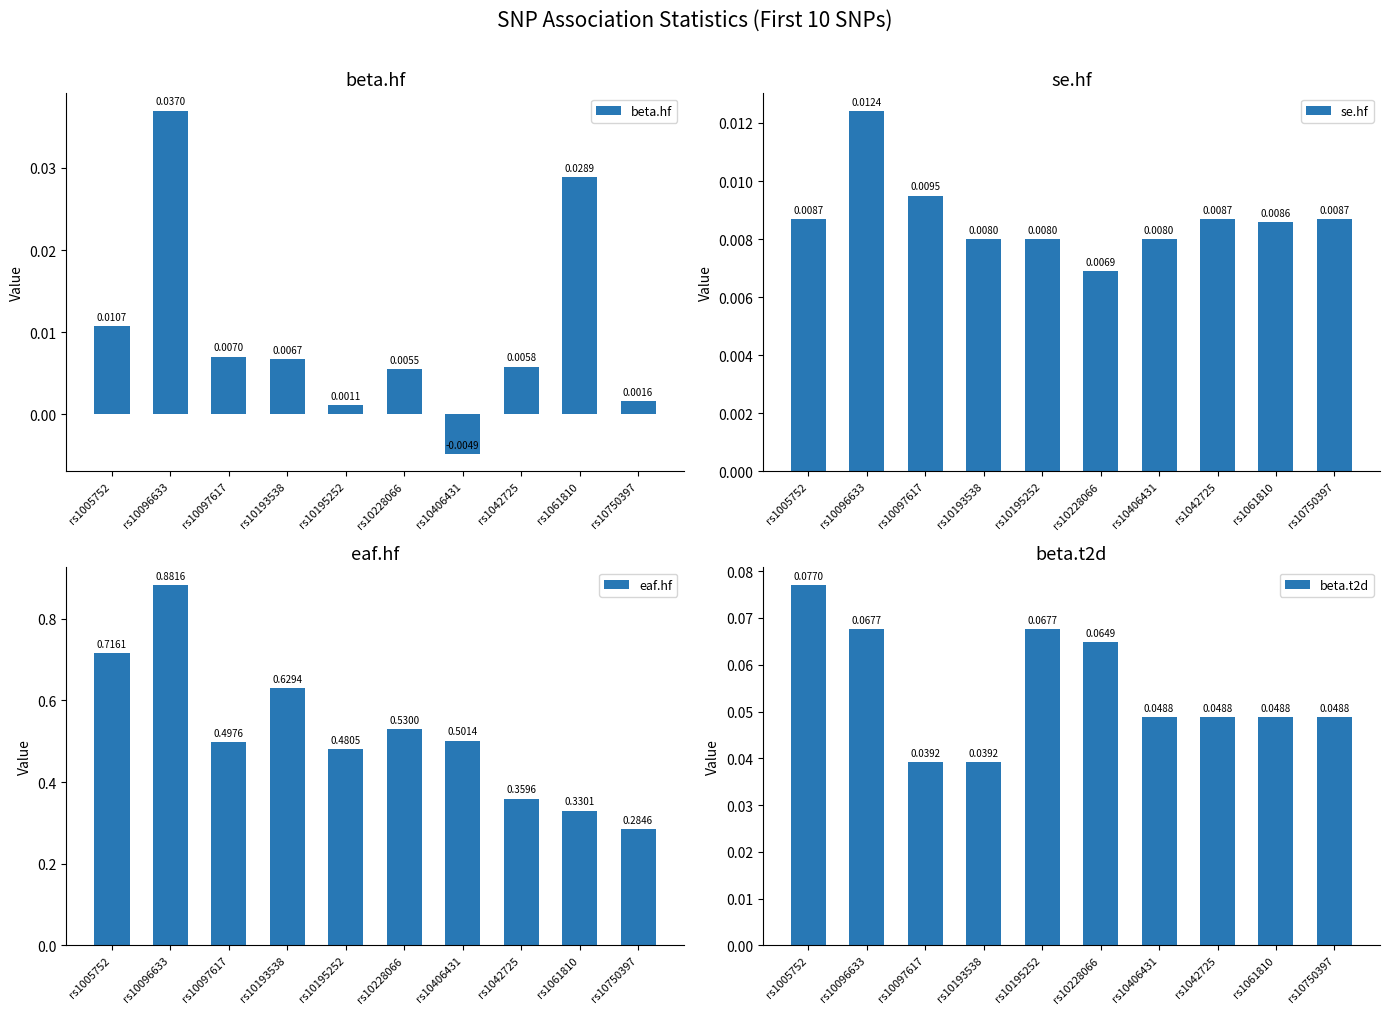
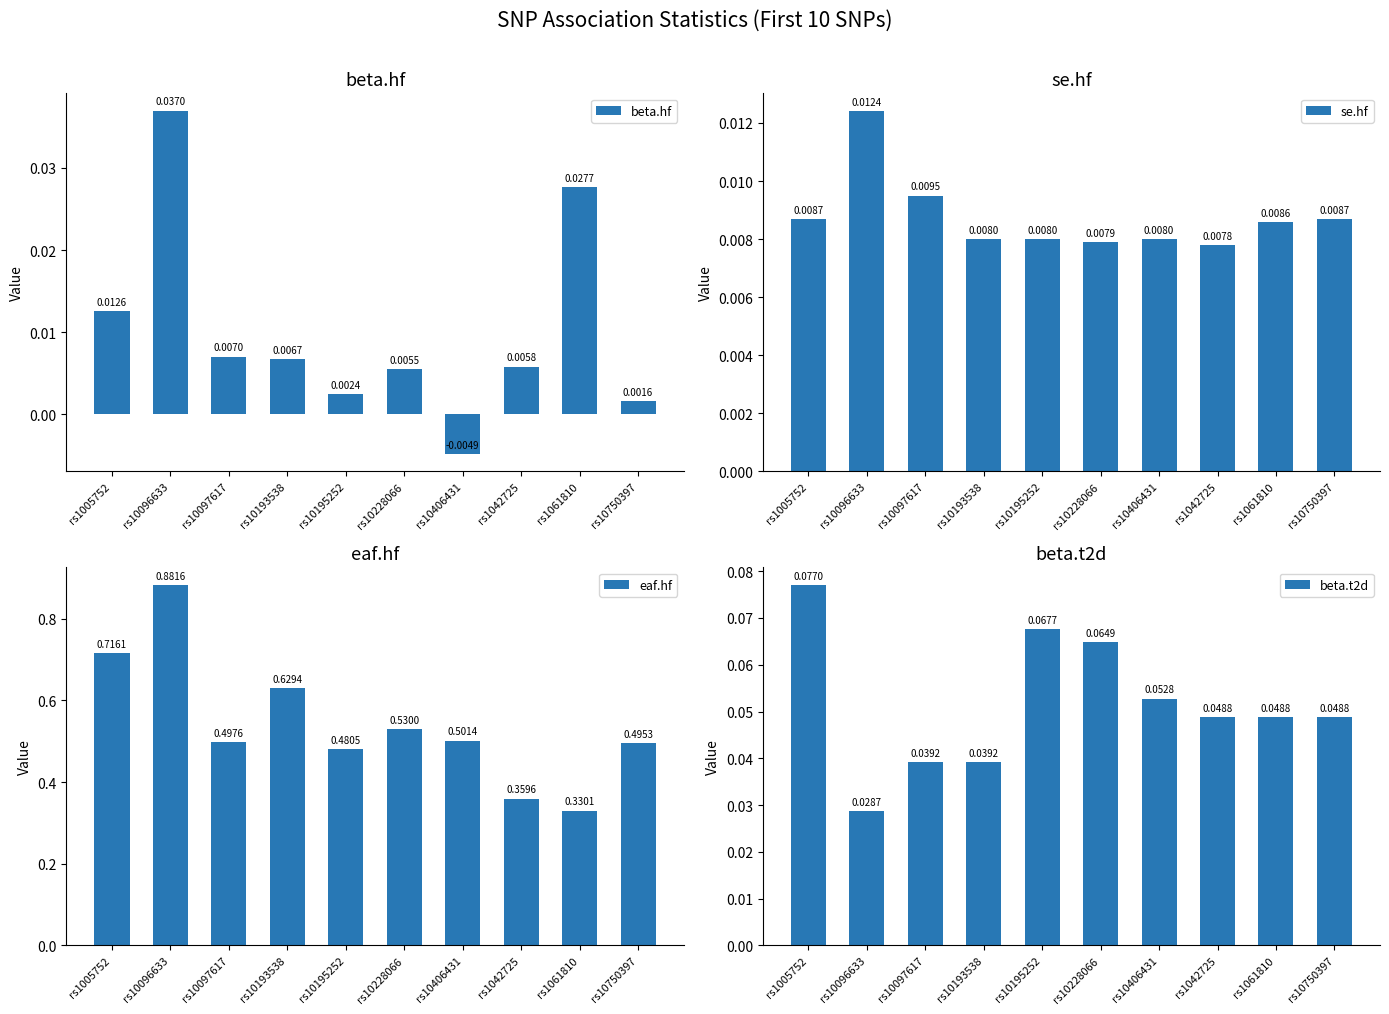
  {
    "beta.hf": {
-     "rs1005752": 0.0107,
+     "rs1005752": 0.0126,
      "rs10096633": 0.0370,
      "rs10097617": 0.0070,
      "rs10193538": 0.0067,
-     "rs10195252": 0.0011,
+     "rs10195252": 0.0024,
      "rs10228066": 0.0055,
      "rs10406431": -0.0049,
      "rs1042725": 0.0058,
-     "rs1061810": 0.0289,
+     "rs1061810": 0.0277,
      "rs10750397": 0.0016
    },
    "se.hf": {
      "rs1005752": 0.0087,
      "rs10096633": 0.0124,
      "rs10097617": 0.0095,
      "rs10193538": 0.0080,
      "rs10195252": 0.0080,
-     "rs10228066": 0.0069,
+     "rs10228066": 0.0079,
      "rs10406431": 0.0080,
-     "rs1042725": 0.0087,
+     "rs1042725": 0.0078,
      "rs1061810": 0.0086,
      "rs10750397": 0.0087
    },
    "eaf.hf": {
      "rs1005752": 0.7161,
      "rs10096633": 0.8816,
      "rs10097617": 0.4976,
      "rs10193538": 0.6294,
      "rs10195252": 0.4805,
      "rs10228066": 0.5300,
      "rs10406431": 0.5014,
      "rs1042725": 0.3596,
      "rs1061810": 0.3301,
-     "rs10750397": 0.2846
+     "rs10750397": 0.4953
    },
    "beta.t2d": {
      "rs1005752": 0.0770,
-     "rs10096633": 0.0677,
+     "rs10096633": 0.0287,
      "rs10097617": 0.0392,
      "rs10193538": 0.0392,
      "rs10195252": 0.0677,
      "rs10228066": 0.0649,
-     "rs10406431": 0.0488,
+     "rs10406431": 0.0528,
      "rs1042725": 0.0488,
      "rs1061810": 0.0488,
      "rs10750397": 0.0488
    }
  }
